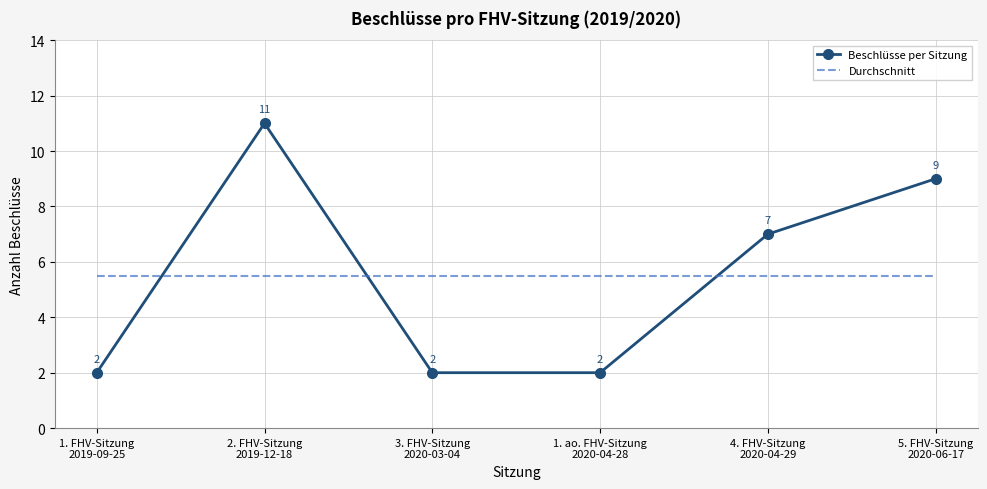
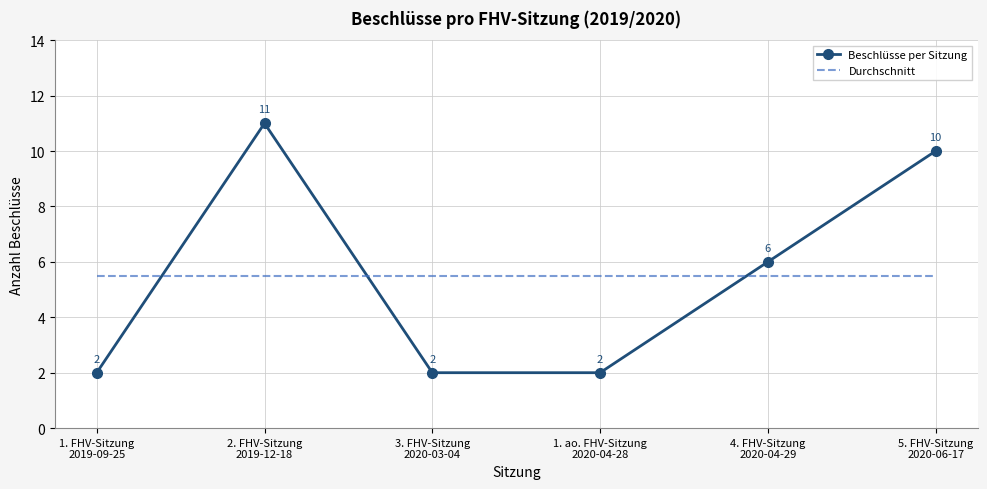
  {
    "Beschlüsse per Sitzung": {
      "1. FHV-Sitzung 2019-09-25": 2,
      "2. FHV-Sitzung 2019-12-18": 11,
      "3. FHV-Sitzung 2020-03-04": 2,
      "1. ao. FHV-Sitzung 2020-04-28": 2,
-     "4. FHV-Sitzung 2020-04-29": 7,
-     "5. FHV-Sitzung 2020-06-17": 9
+     "4. FHV-Sitzung 2020-04-29": 6,
+     "5. FHV-Sitzung 2020-06-17": 10
    },
    "Durchschnitt": {
      "1. FHV-Sitzung 2019-09-25": 5.5,
      "2. FHV-Sitzung 2019-12-18": 5.5,
      "3. FHV-Sitzung 2020-03-04": 5.5,
      "1. ao. FHV-Sitzung 2020-04-28": 5.5,
      "4. FHV-Sitzung 2020-04-29": 5.5,
      "5. FHV-Sitzung 2020-06-17": 5.5
    }
  }
